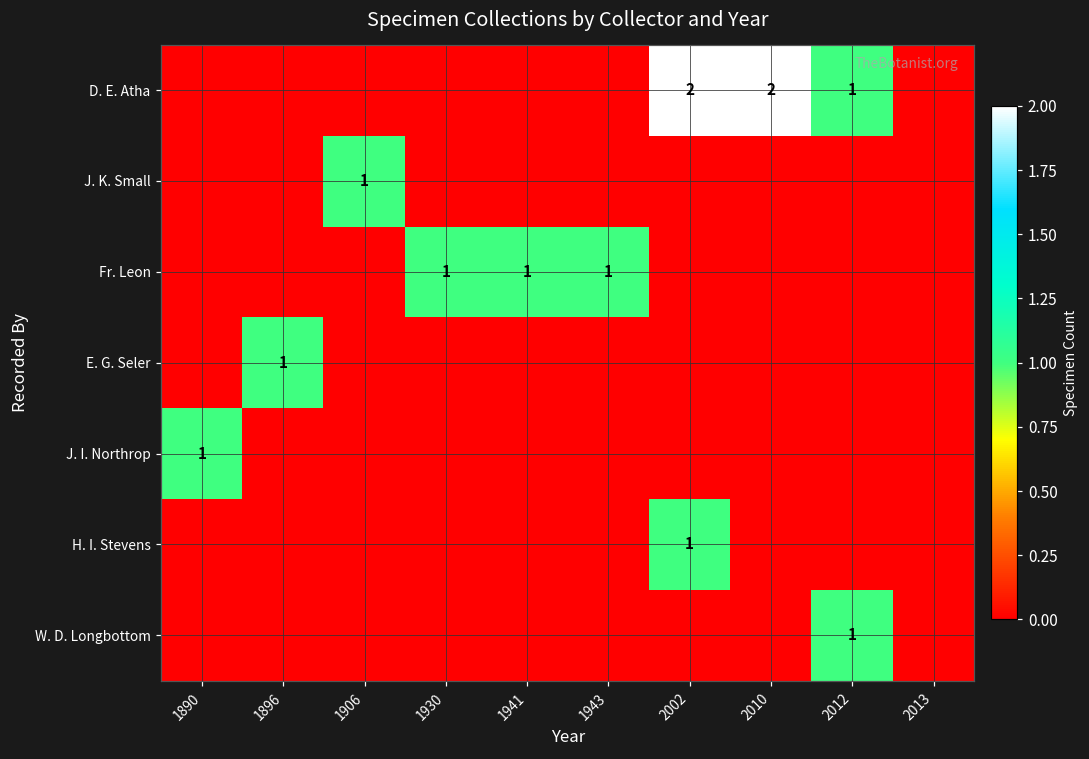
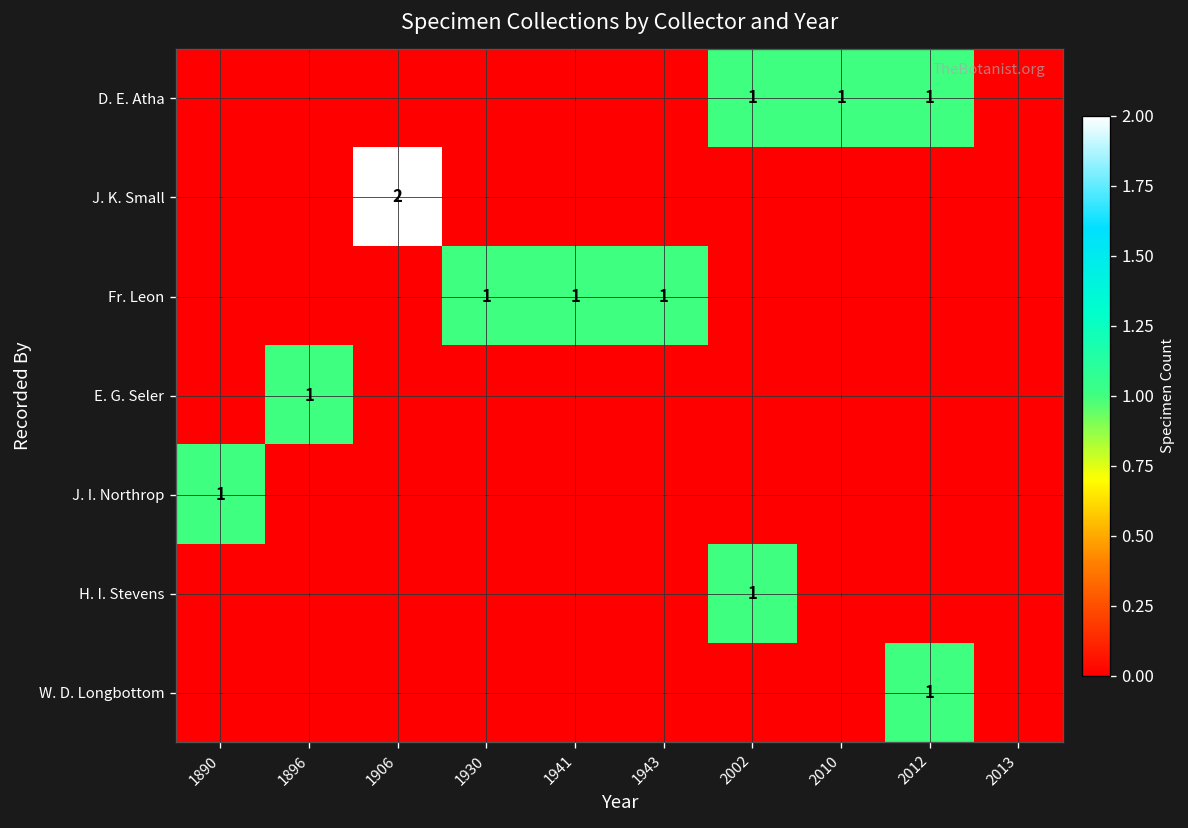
  {
    "D. E. Atha": {
-     "2002": 2,
-     "2010": 2,
+     "2002": 1,
+     "2010": 1,
      "2012": 1
    },
    "J. K. Small": {
-     "1906": 1
+     "1906": 2
    },
    "Fr. Leon": {
      "1930": 1,
      "1941": 1,
      "1943": 1
    },
    "E. G. Seler": {
      "1896": 1
    },
    "J. I. Northrop": {
      "1890": 1
    },
    "H. I. Stevens": {
      "2002": 1
    },
    "W. D. Longbottom": {
      "2012": 1
    }
  }
